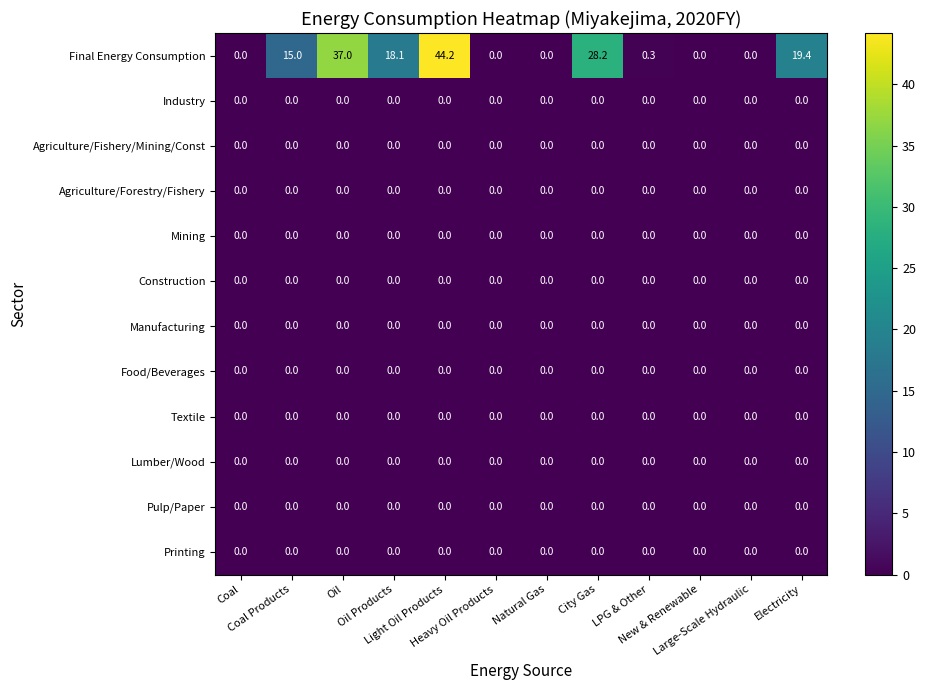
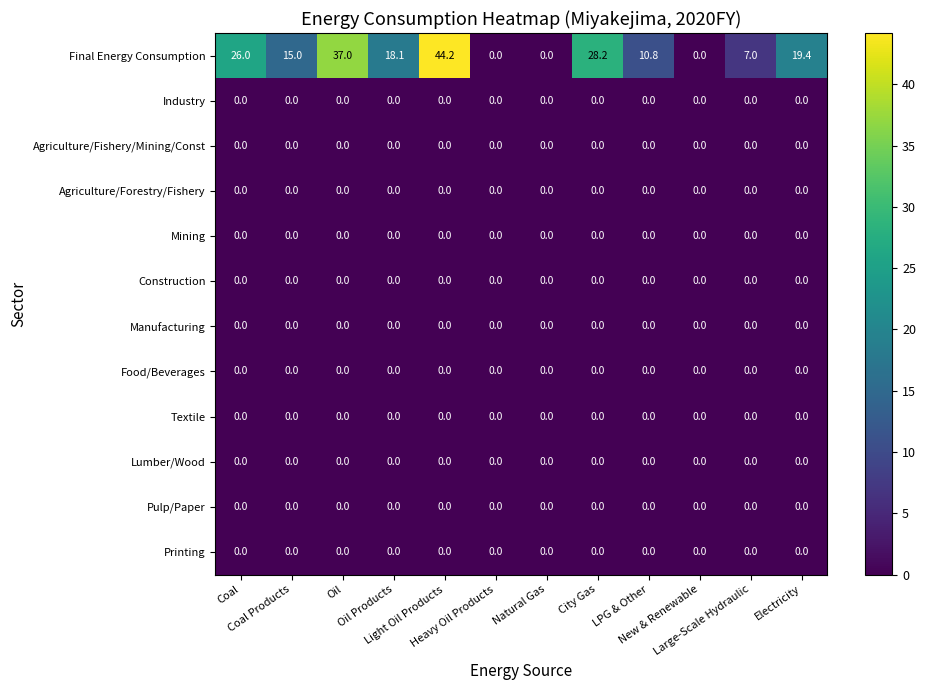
  {
    "Final Energy Consumption": {
-     "Coal": 0.0,
+     "Coal": 26.0,
      "Coal Products": 15.0,
      "Oil": 37.0,
      "Oil Products": 18.1,
      "Light Oil Products": 44.2,
      "Heavy Oil Products": 0.0,
      "Natural Gas": 0.0,
      "City Gas": 28.2,
-     "LPG & Other": 0.3,
+     "LPG & Other": 10.8,
      "New & Renewable": 0.0,
-     "Large-Scale Hydraulic": 0.0,
+     "Large-Scale Hydraulic": 7.0,
      "Electricity": 19.4
    },
    "Industry": {
      "Coal": 0.0,
      "Coal Products": 0.0,
      "Oil": 0.0,
      "Oil Products": 0.0,
      "Light Oil Products": 0.0,
      "Heavy Oil Products": 0.0,
      "Natural Gas": 0.0,
      "City Gas": 0.0,
      "LPG & Other": 0.0,
      "New & Renewable": 0.0,
      "Large-Scale Hydraulic": 0.0,
      "Electricity": 0.0
    },
    "Agriculture/Fishery/Mining/Const": {
      "Coal": 0.0,
      "Coal Products": 0.0,
      "Oil": 0.0,
      "Oil Products": 0.0,
      "Light Oil Products": 0.0,
      "Heavy Oil Products": 0.0,
      "Natural Gas": 0.0,
      "City Gas": 0.0,
      "LPG & Other": 0.0,
      "New & Renewable": 0.0,
      "Large-Scale Hydraulic": 0.0,
      "Electricity": 0.0
    },
    "Agriculture/Forestry/Fishery": {
      "Coal": 0.0,
      "Coal Products": 0.0,
      "Oil": 0.0,
      "Oil Products": 0.0,
      "Light Oil Products": 0.0,
      "Heavy Oil Products": 0.0,
      "Natural Gas": 0.0,
      "City Gas": 0.0,
      "LPG & Other": 0.0,
      "New & Renewable": 0.0,
      "Large-Scale Hydraulic": 0.0,
      "Electricity": 0.0
    },
    "Mining": {
      "Coal": 0.0,
      "Coal Products": 0.0,
      "Oil": 0.0,
      "Oil Products": 0.0,
      "Light Oil Products": 0.0,
      "Heavy Oil Products": 0.0,
      "Natural Gas": 0.0,
      "City Gas": 0.0,
      "LPG & Other": 0.0,
      "New & Renewable": 0.0,
      "Large-Scale Hydraulic": 0.0,
      "Electricity": 0.0
    },
    "Construction": {
      "Coal": 0.0,
      "Coal Products": 0.0,
      "Oil": 0.0,
      "Oil Products": 0.0,
      "Light Oil Products": 0.0,
      "Heavy Oil Products": 0.0,
      "Natural Gas": 0.0,
      "City Gas": 0.0,
      "LPG & Other": 0.0,
      "New & Renewable": 0.0,
      "Large-Scale Hydraulic": 0.0,
      "Electricity": 0.0
    },
    "Manufacturing": {
      "Coal": 0.0,
      "Coal Products": 0.0,
      "Oil": 0.0,
      "Oil Products": 0.0,
      "Light Oil Products": 0.0,
      "Heavy Oil Products": 0.0,
      "Natural Gas": 0.0,
      "City Gas": 0.0,
      "LPG & Other": 0.0,
      "New & Renewable": 0.0,
      "Large-Scale Hydraulic": 0.0,
      "Electricity": 0.0
    },
    "Food/Beverages": {
      "Coal": 0.0,
      "Coal Products": 0.0,
      "Oil": 0.0,
      "Oil Products": 0.0,
      "Light Oil Products": 0.0,
      "Heavy Oil Products": 0.0,
      "Natural Gas": 0.0,
      "City Gas": 0.0,
      "LPG & Other": 0.0,
      "New & Renewable": 0.0,
      "Large-Scale Hydraulic": 0.0,
      "Electricity": 0.0
    },
    "Textile": {
      "Coal": 0.0,
      "Coal Products": 0.0,
      "Oil": 0.0,
      "Oil Products": 0.0,
      "Light Oil Products": 0.0,
      "Heavy Oil Products": 0.0,
      "Natural Gas": 0.0,
      "City Gas": 0.0,
      "LPG & Other": 0.0,
      "New & Renewable": 0.0,
      "Large-Scale Hydraulic": 0.0,
      "Electricity": 0.0
    },
    "Lumber/Wood": {
      "Coal": 0.0,
      "Coal Products": 0.0,
      "Oil": 0.0,
      "Oil Products": 0.0,
      "Light Oil Products": 0.0,
      "Heavy Oil Products": 0.0,
      "Natural Gas": 0.0,
      "City Gas": 0.0,
      "LPG & Other": 0.0,
      "New & Renewable": 0.0,
      "Large-Scale Hydraulic": 0.0,
      "Electricity": 0.0
    },
    "Pulp/Paper": {
      "Coal": 0.0,
      "Coal Products": 0.0,
      "Oil": 0.0,
      "Oil Products": 0.0,
      "Light Oil Products": 0.0,
      "Heavy Oil Products": 0.0,
      "Natural Gas": 0.0,
      "City Gas": 0.0,
      "LPG & Other": 0.0,
      "New & Renewable": 0.0,
      "Large-Scale Hydraulic": 0.0,
      "Electricity": 0.0
    },
    "Printing": {
      "Coal": 0.0,
      "Coal Products": 0.0,
      "Oil": 0.0,
      "Oil Products": 0.0,
      "Light Oil Products": 0.0,
      "Heavy Oil Products": 0.0,
      "Natural Gas": 0.0,
      "City Gas": 0.0,
      "LPG & Other": 0.0,
      "New & Renewable": 0.0,
      "Large-Scale Hydraulic": 0.0,
      "Electricity": 0.0
    }
  }
